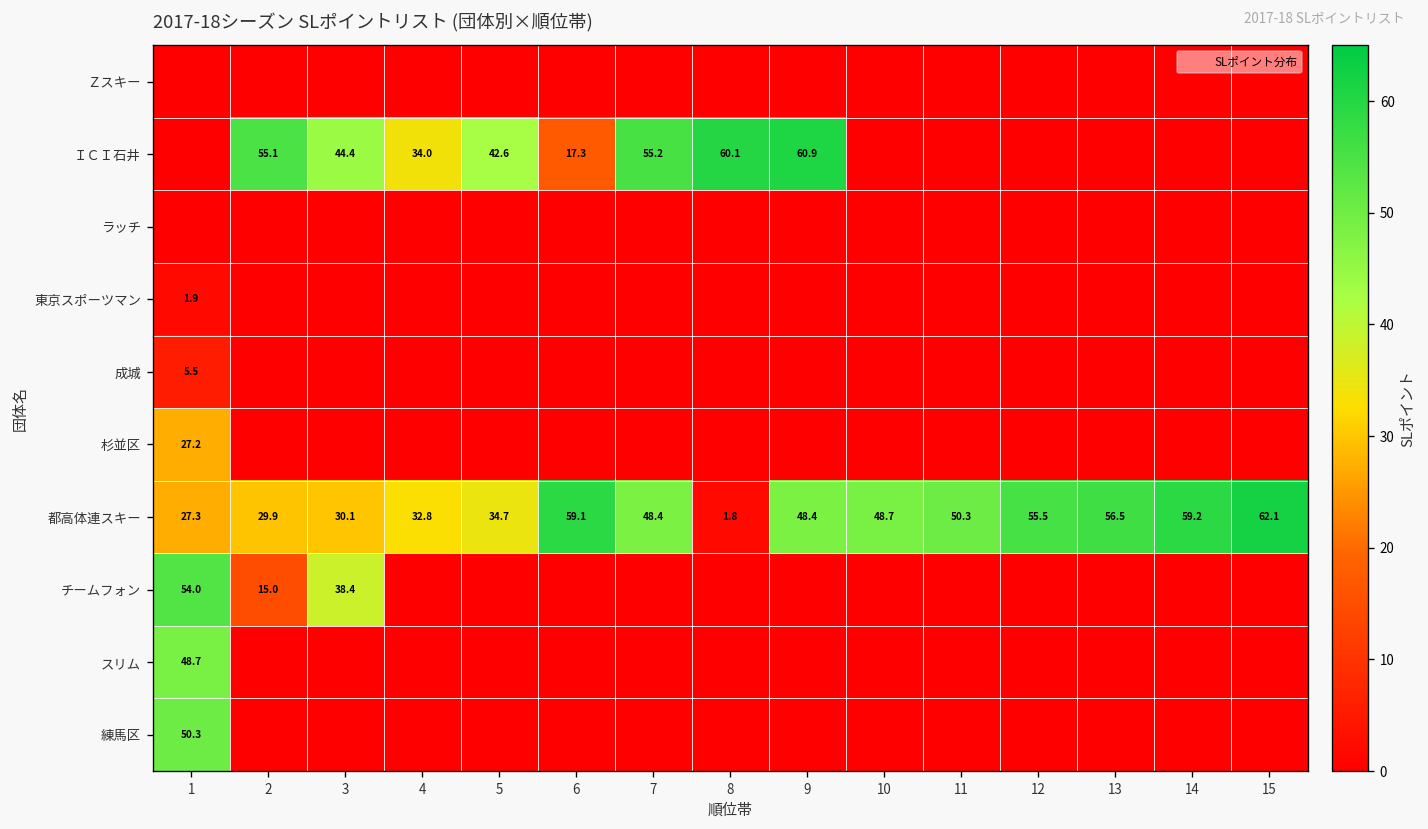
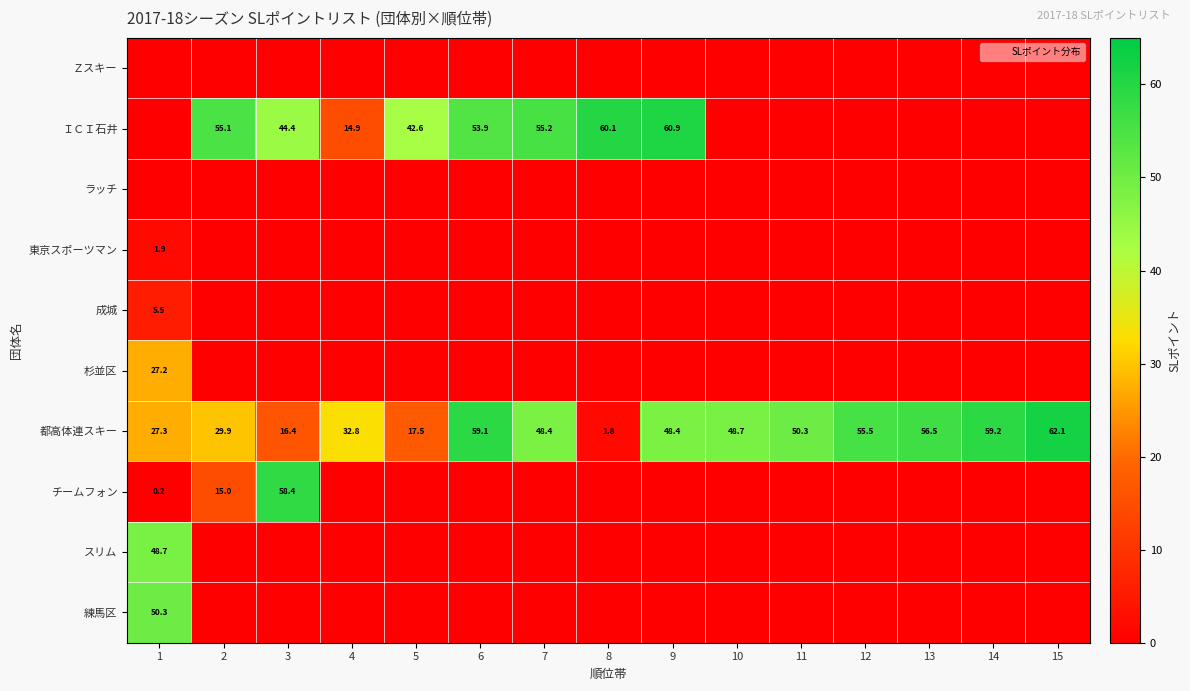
  {
    "ＩＣＩ石井": {
      "2": 55.1,
      "3": 44.4,
-     "4": 34.0,
+     "4": 14.9,
      "5": 42.6,
-     "6": 17.3,
+     "6": 53.9,
      "7": 55.2,
      "8": 60.1,
      "9": 60.9
    },
    "東京スポーツマン": {
      "1": 1.9
    },
    "成城": {
      "1": 5.5
    },
    "杉並区": {
      "1": 27.2
    },
    "都高体連スキー": {
      "1": 27.3,
      "2": 29.9,
-     "3": 30.1,
+     "3": 16.4,
      "4": 32.8,
-     "5": 34.7,
+     "5": 17.5,
      "6": 59.1,
      "7": 48.4,
      "8": 1.8,
      "9": 48.4,
      "10": 48.7,
      "11": 50.3,
      "12": 55.5,
      "13": 56.5,
      "14": 59.2,
      "15": 62.1
    },
    "チームフォン": {
-     "1": 54.0,
+     "1": 0.2,
      "2": 15.0,
-     "3": 38.4
+     "3": 58.4
    },
    "スリム": {
      "1": 48.7
    },
    "練馬区": {
      "1": 50.3
    }
  }
